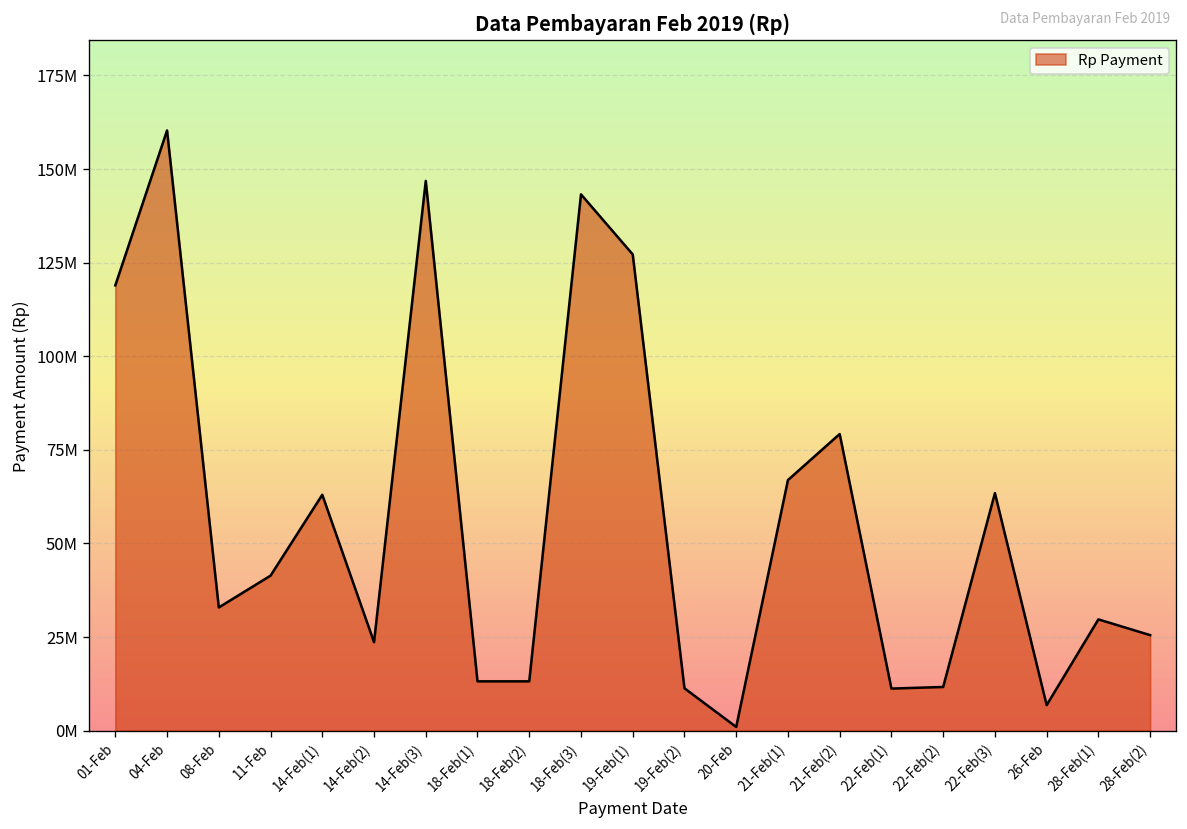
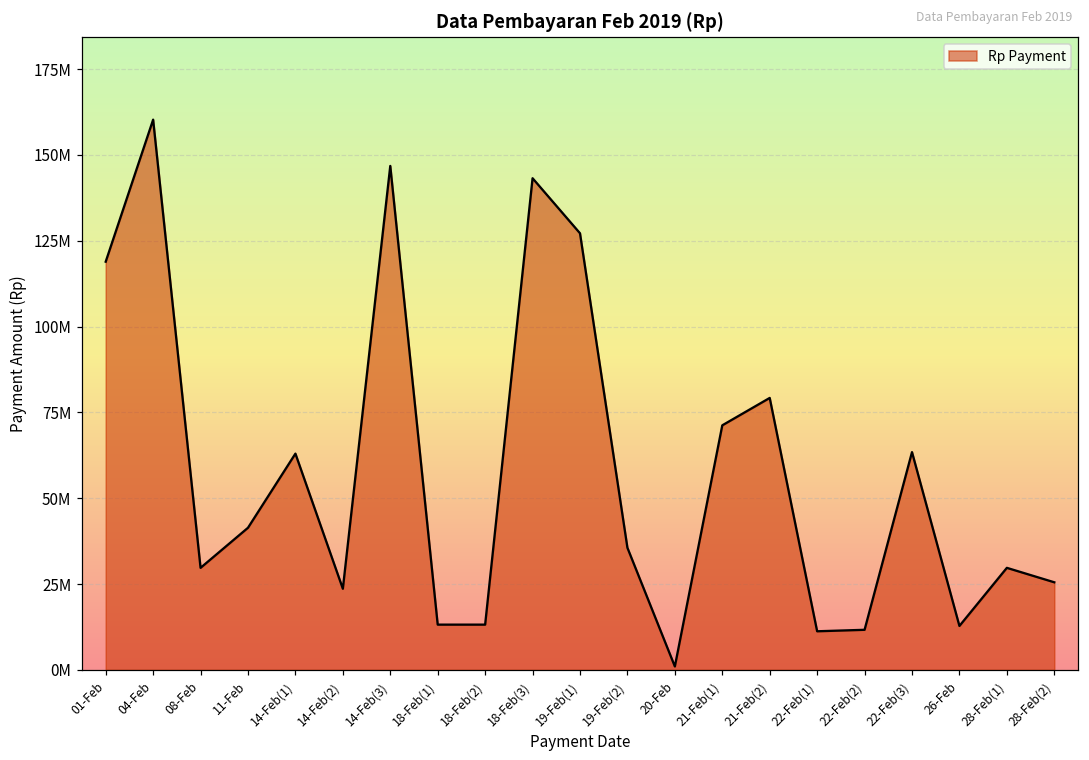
  {
    "01-Feb": 119000000,
    "04-Feb": 160000000,
-   "08-Feb": 33000000,
+   "08-Feb": 30000000,
    "11-Feb": 41000000,
    "14-Feb(1)": 63000000,
    "14-Feb(2)": 24000000,
    "14-Feb(3)": 147000000,
    "18-Feb(1)": 13000000,
    "18-Feb(2)": 13000000,
    "18-Feb(3)": 143000000,
    "19-Feb(1)": 127000000,
-   "19-Feb(2)": 11000000,
+   "19-Feb(2)": 36000000,
    "20-Feb": 1000000,
-   "21-Feb(1)": 67000000,
+   "21-Feb(1)": 71000000,
    "21-Feb(2)": 79000000,
    "22-Feb(1)": 11000000,
    "22-Feb(2)": 12000000,
    "22-Feb(3)": 63000000,
-   "26-Feb": 7000000,
+   "26-Feb": 13000000,
    "28-Feb(1)": 30000000,
    "28-Feb(2)": 26000000
  }
